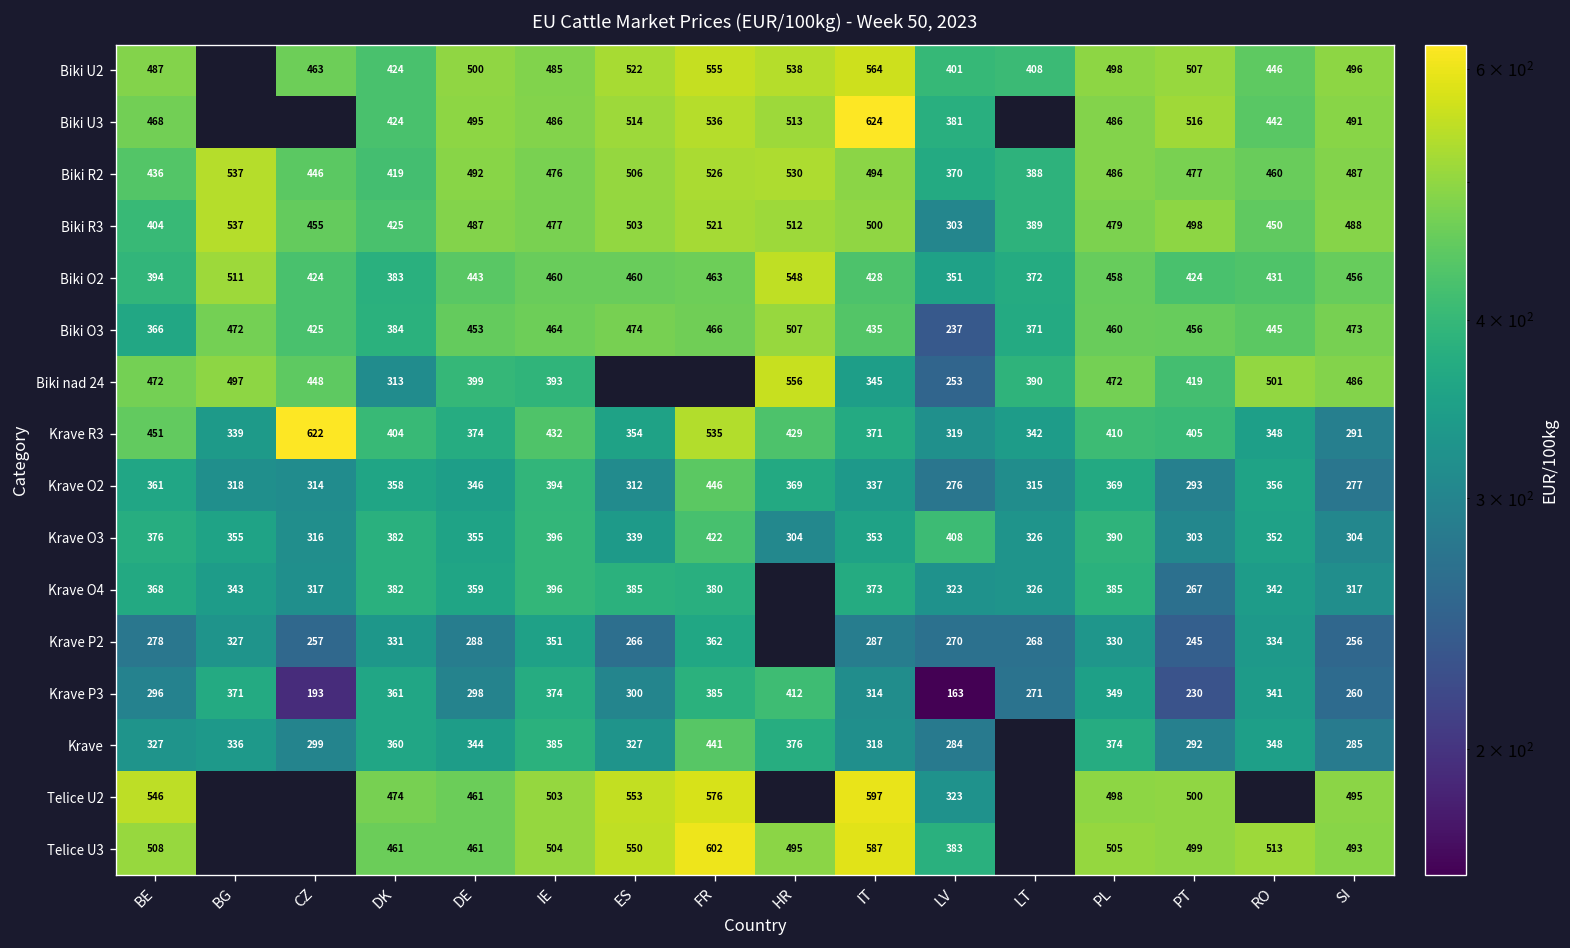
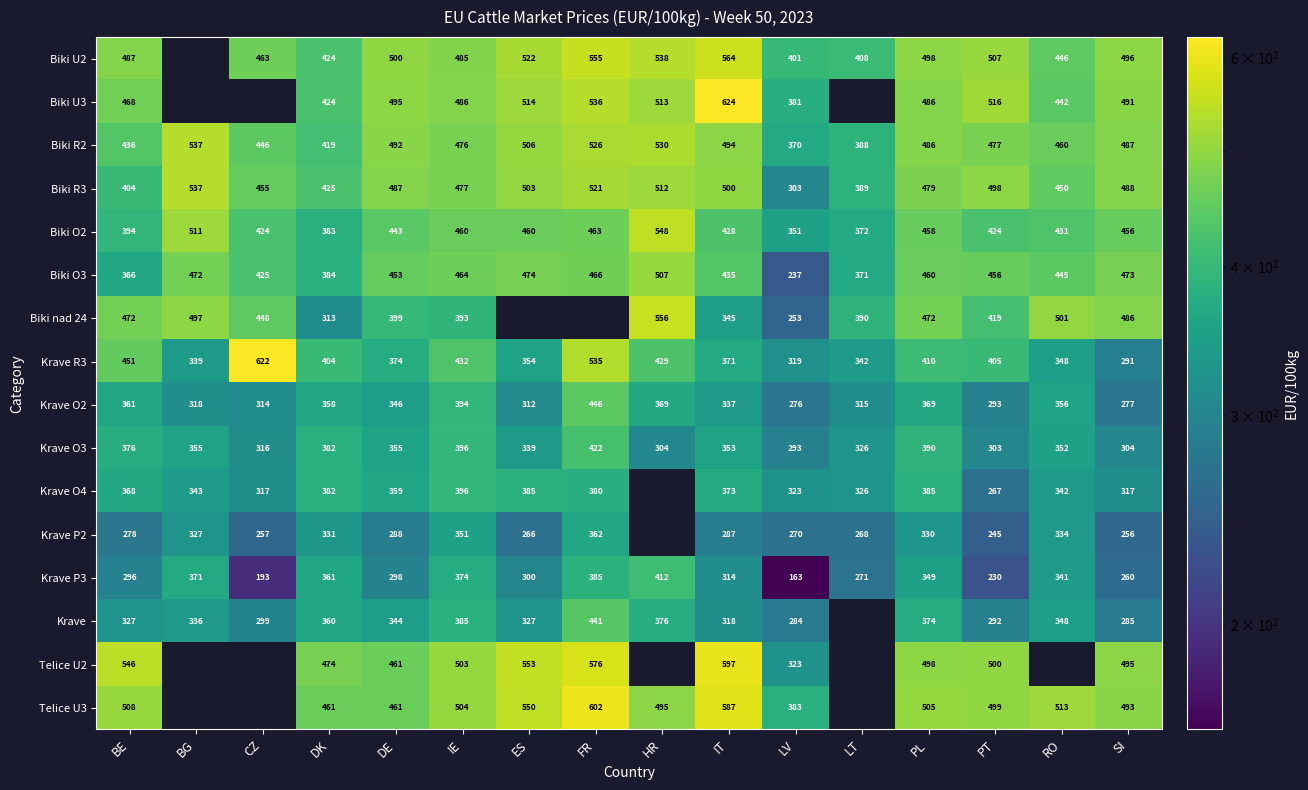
  {
    "Krave O3": {
      "BE": 376,
      "BG": 355,
      "CZ": 316,
      "DK": 382,
      "DE": 355,
      "IE": 396,
      "ES": 339,
      "FR": 422,
      "HR": 304,
      "IT": 353,
-     "LV": 408,
+     "LV": 293,
      "LT": 326,
      "PL": 390,
      "PT": 303,
      "RO": 352,
      "SI": 304
    }
  }
